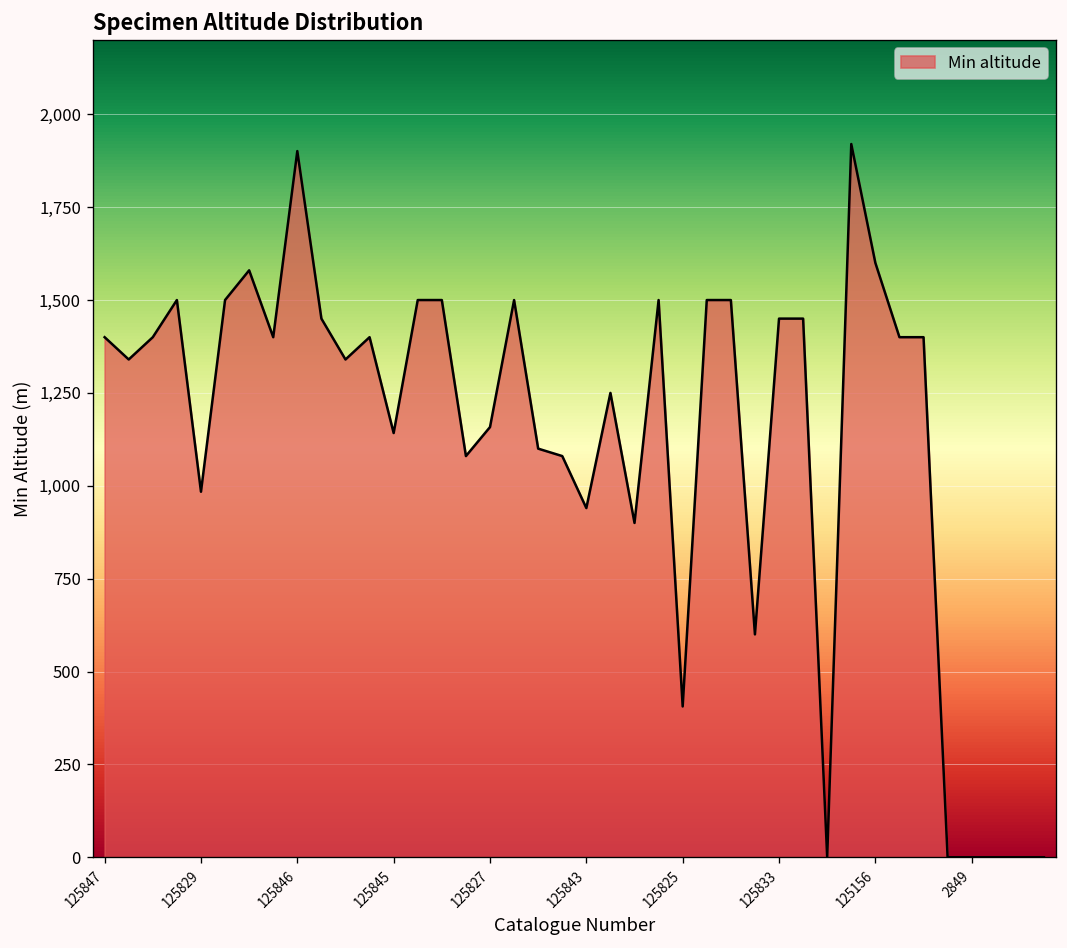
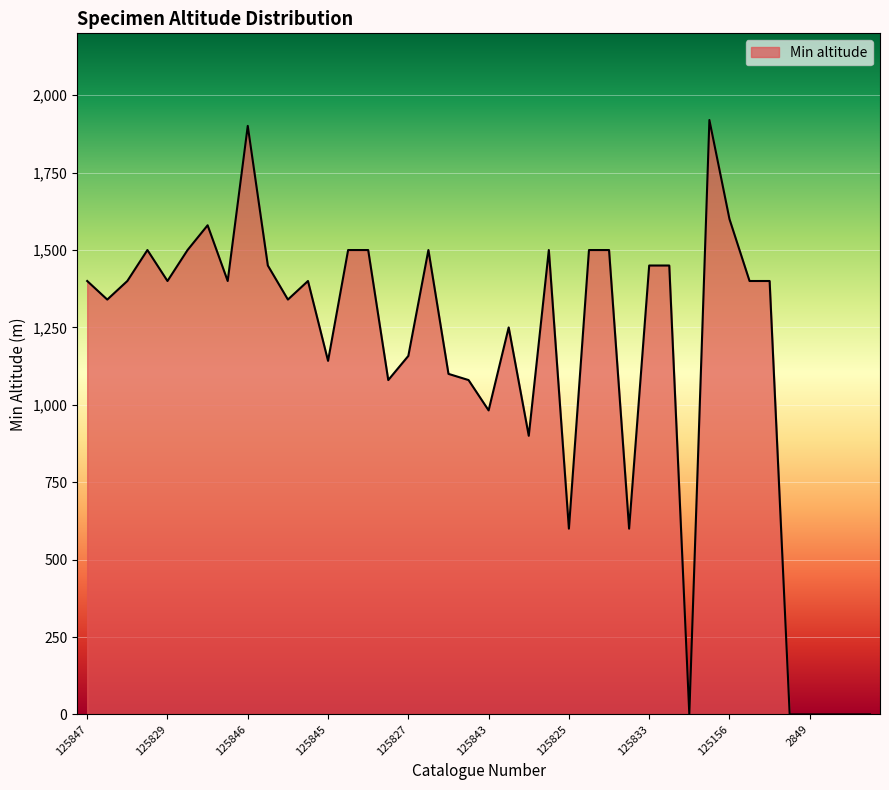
  {
    "125847": "1,400",
-   "125829": "980",
+   "125829": "1,400",
    "125846": "1,900",
    "125845": "1,140",
    "125827": "1,160",
-   "125843": "940",
-   "125825": "410",
+   "125843": "980",
+   "125825": "600",
    "125833": "1,450",
    "125156": "1,600",
    "2849": "0"
  }
